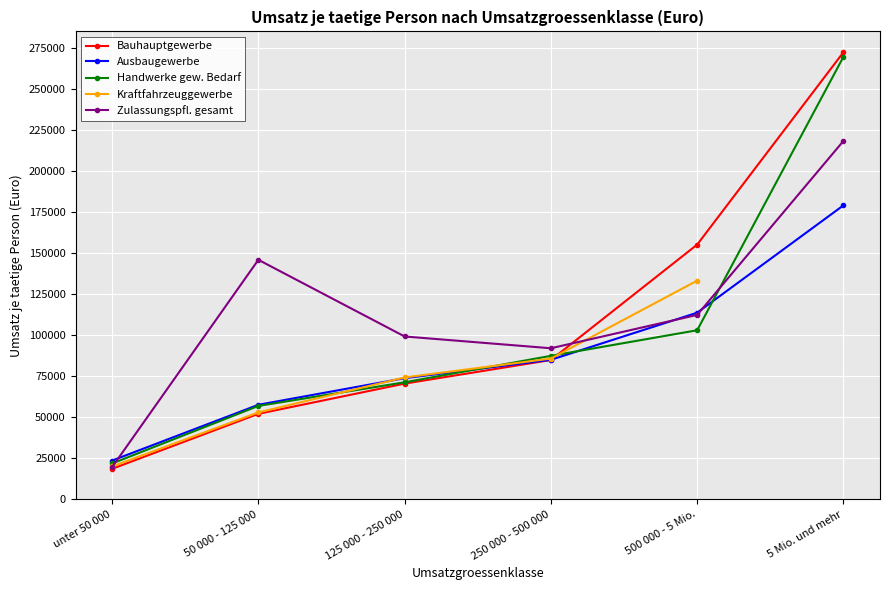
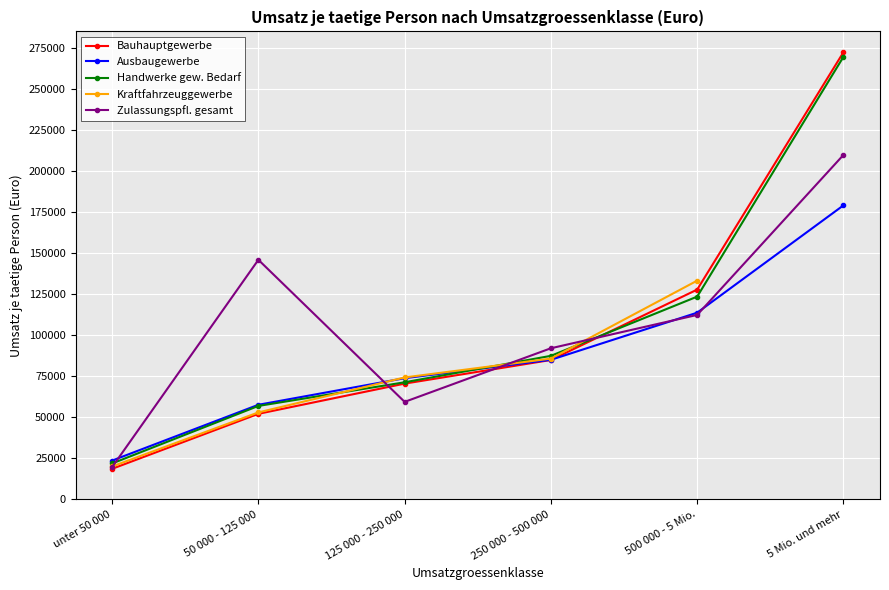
  {
    "Bauhauptgewerbe": {
-     "500 000 - 5 Mio.": 155000,
+     "500 000 - 5 Mio.": 128000,
      "5 Mio. und mehr": 272000
    },
    "Ausbaugewerbe": {
      "unter 50 000": 24000,
      "5 Mio. und mehr": 179000
    },
    "Handwerke gew. Bedarf": {
      "unter 50 000": 22000,
      "250 000 - 500 000": 87000,
-     "500 000 - 5 Mio.": 103000,
+     "500 000 - 5 Mio.": 123000,
      "5 Mio. und mehr": 270000
    },
    "Kraftfahrzeuggewerbe": {
      "500 000 - 5 Mio.": 133000
    },
    "Zulassungspfl. gesamt": {
      "50 000 - 125 000": 146000,
-     "125 000 - 250 000": 99000,
+     "125 000 - 250 000": 59000,
      "250 000 - 500 000": 92000,
-     "5 Mio. und mehr": 218000
+     "5 Mio. und mehr": 210000
    }
  }
